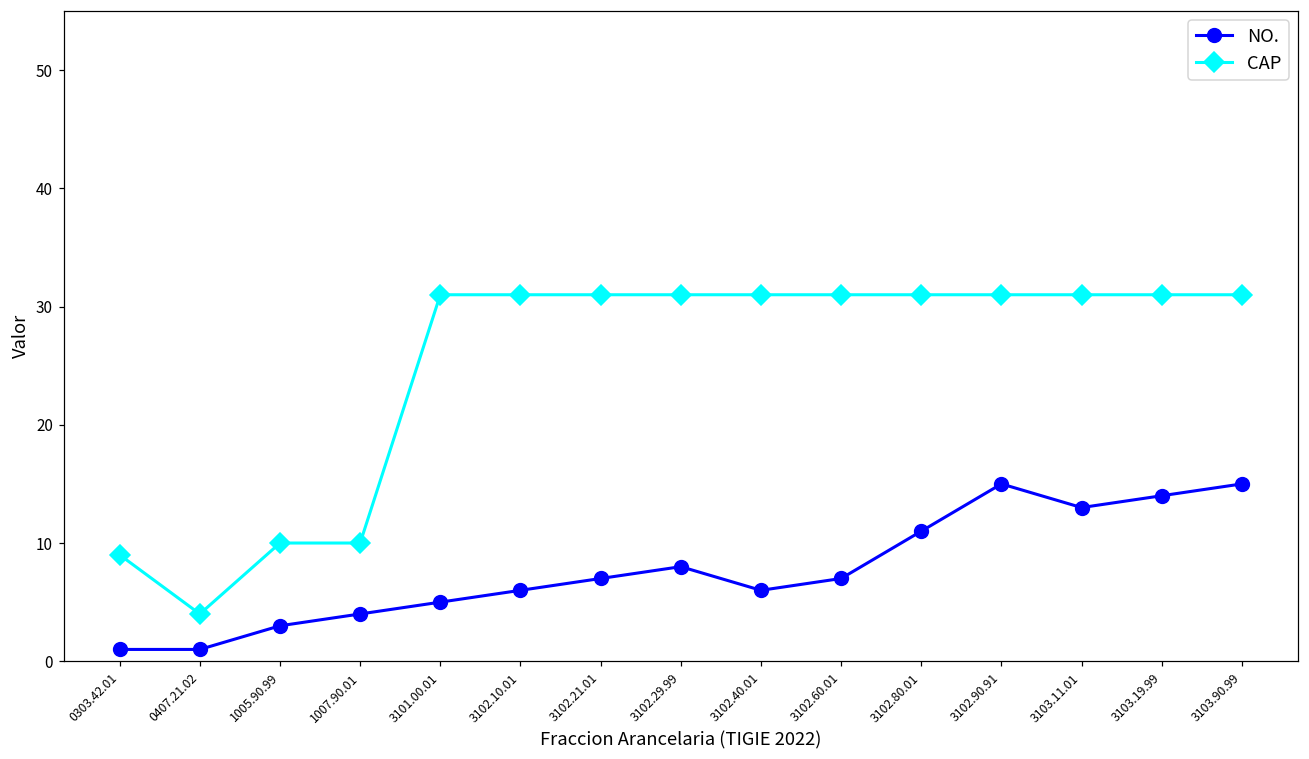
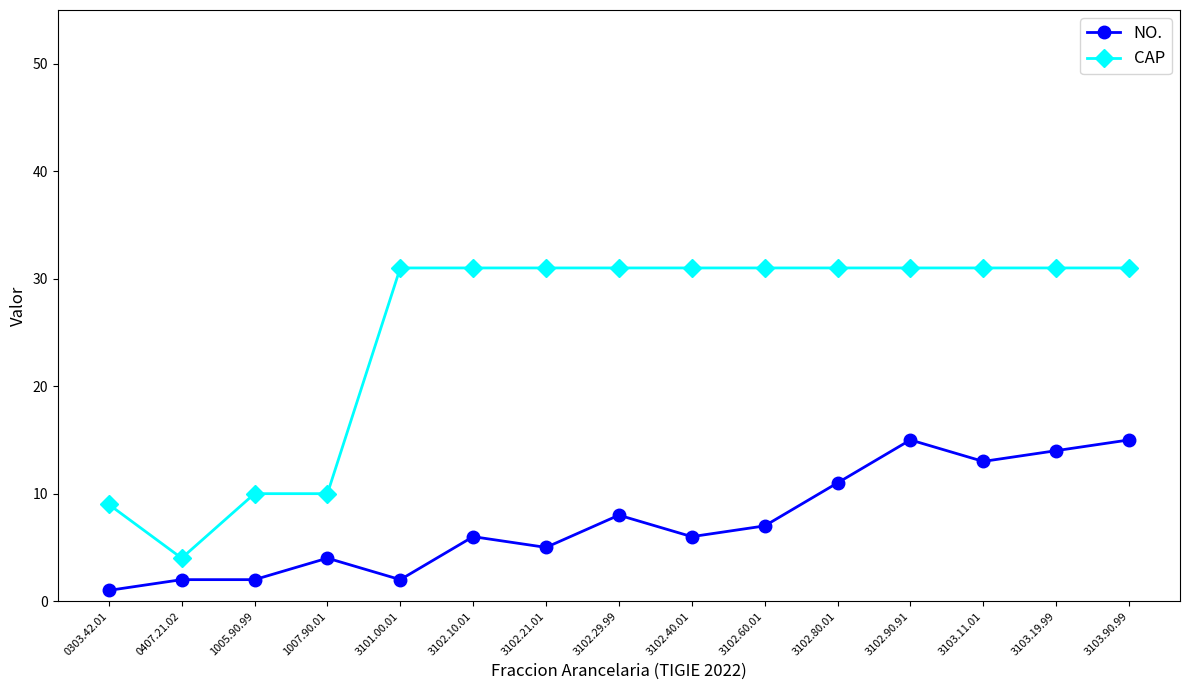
  {
    "NO.": {
      "0303.42.01": 1,
-     "0407.21.02": 1,
-     "1005.90.99": 3,
+     "0407.21.02": 2,
+     "1005.90.99": 2,
      "1007.90.01": 4,
-     "3101.00.01": 5,
+     "3101.00.01": 2,
      "3102.10.01": 6,
-     "3102.21.01": 7,
+     "3102.21.01": 5,
      "3102.29.99": 8,
      "3102.40.01": 6,
      "3102.60.01": 7,
      "3102.80.01": 11,
      "3102.90.91": 15,
      "3103.11.01": 13,
      "3103.19.99": 14,
      "3103.90.99": 15
    },
    "CAP": {
      "0303.42.01": 9,
      "0407.21.02": 4,
      "1005.90.99": 10,
      "1007.90.01": 10,
      "3101.00.01": 31,
      "3102.10.01": 31,
      "3102.21.01": 31,
      "3102.29.99": 31,
      "3102.40.01": 31,
      "3102.60.01": 31,
      "3102.80.01": 31,
      "3102.90.91": 31,
      "3103.11.01": 31,
      "3103.19.99": 31,
      "3103.90.99": 31
    }
  }
